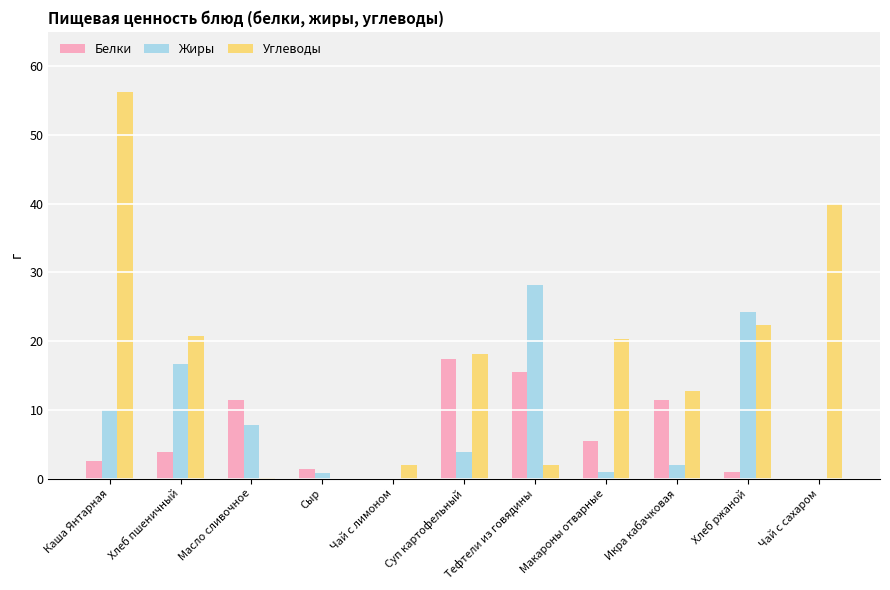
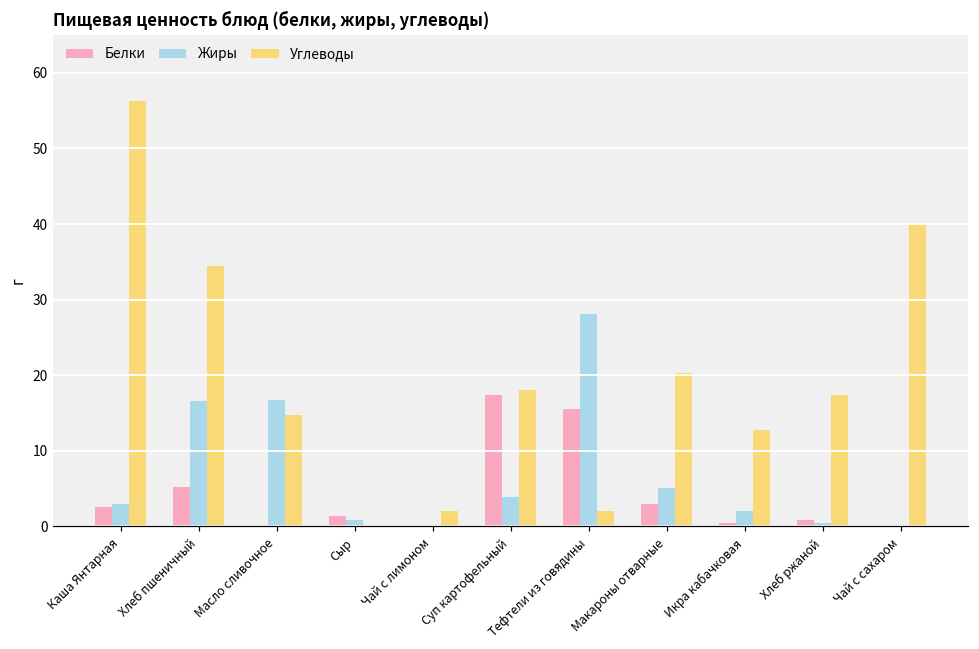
  {
    "Белки": {
      "Каша Янтарная": 3,
-     "Хлеб пшеничный": 4,
-     "Масло сливочное": 11,
+     "Хлеб пшеничный": 5,
+     "Масло сливочное": 0,
      "Сыр": 1,
      "Чай с лимоном": 0,
      "Суп картофельный": 17,
      "Тефтели из говядины": 16,
-     "Макароны отварные": 6,
-     "Икра кабачковая": 11,
+     "Макароны отварные": 3,
+     "Икра кабачковая": 1,
      "Хлеб ржаной": 1,
      "Чай с сахаром": 0
    },
    "Жиры": {
-     "Каша Янтарная": 10,
+     "Каша Янтарная": 3,
      "Хлеб пшеничный": 17,
-     "Масло сливочное": 8,
+     "Масло сливочное": 17,
      "Сыр": 1,
      "Чай с лимоном": 0,
      "Суп картофельный": 4,
      "Тефтели из говядины": 28,
-     "Макароны отварные": 1,
+     "Макароны отварные": 5,
      "Икра кабачковая": 2,
-     "Хлеб ржаной": 24,
+     "Хлеб ржаной": 1,
      "Чай с сахаром": 0
    },
    "Углеводы": {
      "Каша Янтарная": 56,
-     "Хлеб пшеничный": 21,
-     "Масло сливочное": 0,
+     "Хлеб пшеничный": 34,
+     "Масло сливочное": 15,
      "Сыр": 0,
      "Чай с лимоном": 2,
      "Суп картофельный": 18,
      "Тефтели из говядины": 2,
      "Макароны отварные": 20,
      "Икра кабачковая": 13,
-     "Хлеб ржаной": 22,
+     "Хлеб ржаной": 17,
      "Чай с сахаром": 40
    }
  }
